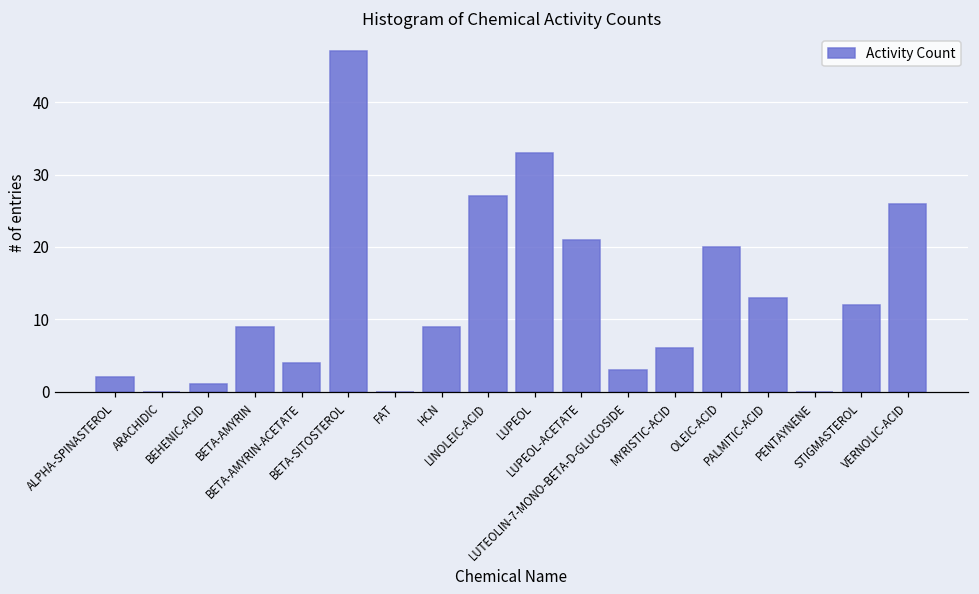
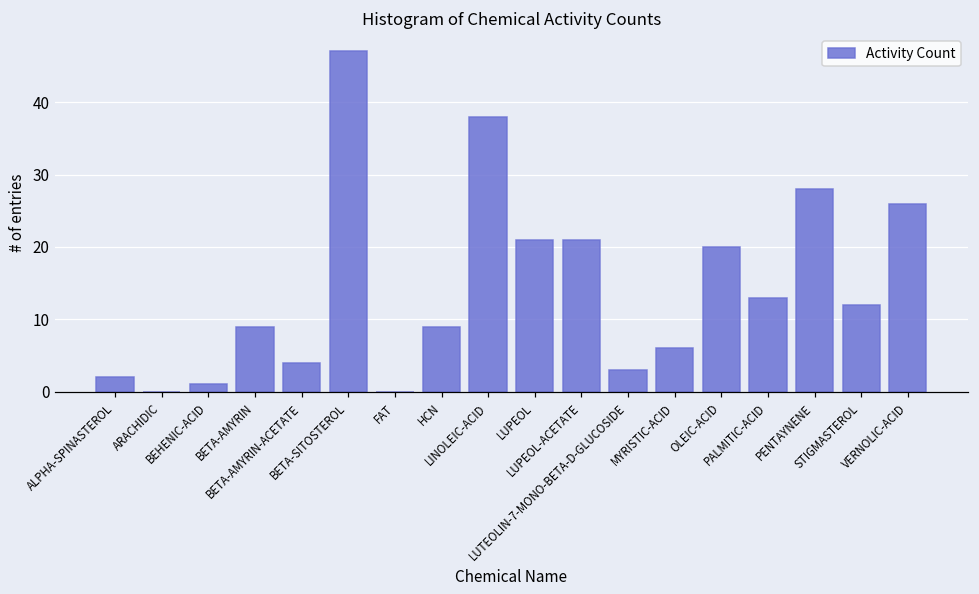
  {
    "ALPHA-SPINASTEROL": 2,
    "ARACHIDIC": 0,
    "BEHENIC-ACID": 1,
    "BETA-AMYRIN": 9,
    "BETA-AMYRIN-ACETATE": 4,
    "BETA-SITOSTEROL": 47,
    "FAT": 0,
    "HCN": 9,
-   "LINOLEIC-ACID": 27,
-   "LUPEOL": 33,
+   "LINOLEIC-ACID": 38,
+   "LUPEOL": 21,
    "LUPEOL-ACETATE": 21,
    "LUTEOLIN-7-MONO-BETA-D-GLUCOSIDE": 3,
    "MYRISTIC-ACID": 6,
    "OLEIC-ACID": 20,
    "PALMITIC-ACID": 13,
-   "PENTAYNENE": 0,
+   "PENTAYNENE": 28,
    "STIGMASTEROL": 12,
    "VERNOLIC-ACID": 26
  }
